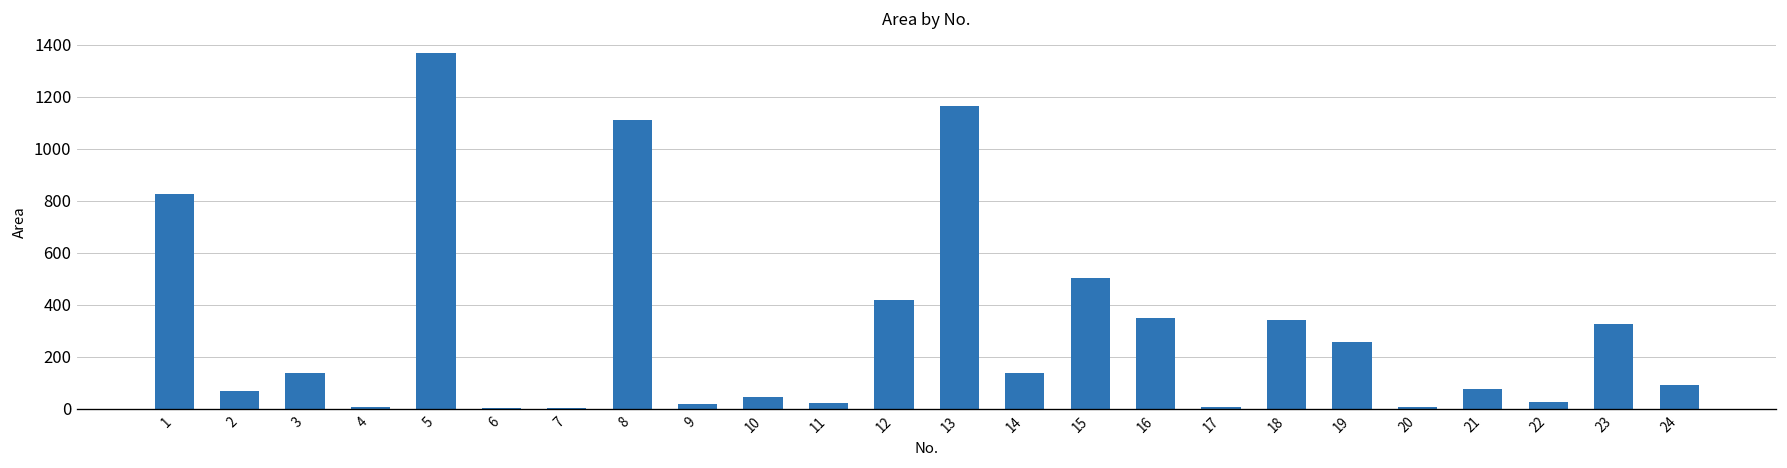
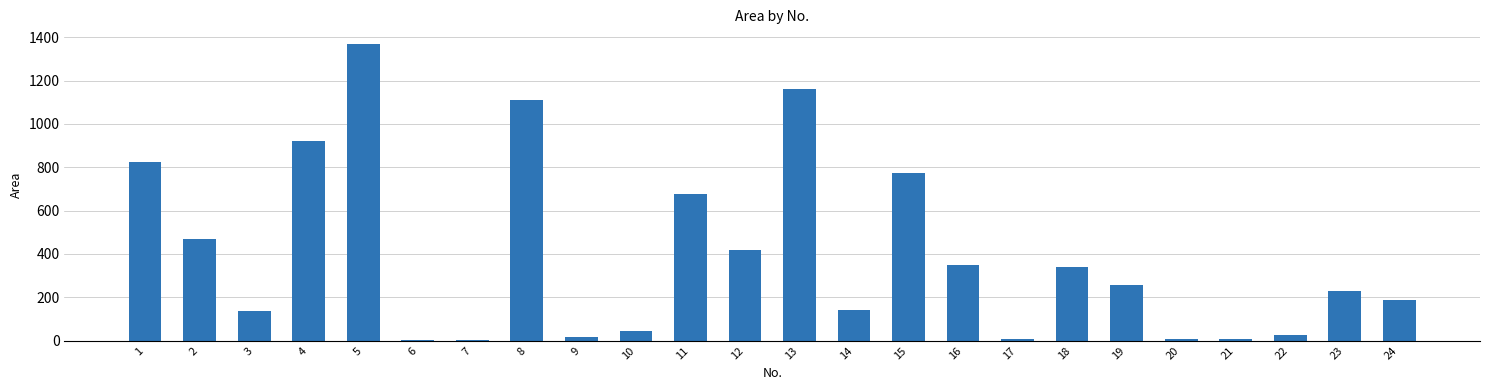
  {
    "1": 830,
-   "2": 70,
+   "2": 470,
    "3": 140,
-   "4": 10,
+   "4": 920,
    "5": 1370,
    "8": 1110,
    "9": 20,
    "10": 50,
-   "11": 20,
+   "11": 680,
    "12": 420,
    "13": 1160,
    "14": 140,
-   "15": 500,
+   "15": 770,
    "16": 350,
    "18": 340,
    "19": 260,
-   "21": 80,
+   "21": 10,
    "22": 30,
-   "23": 330,
-   "24": 90
+   "23": 230,
+   "24": 190
  }
